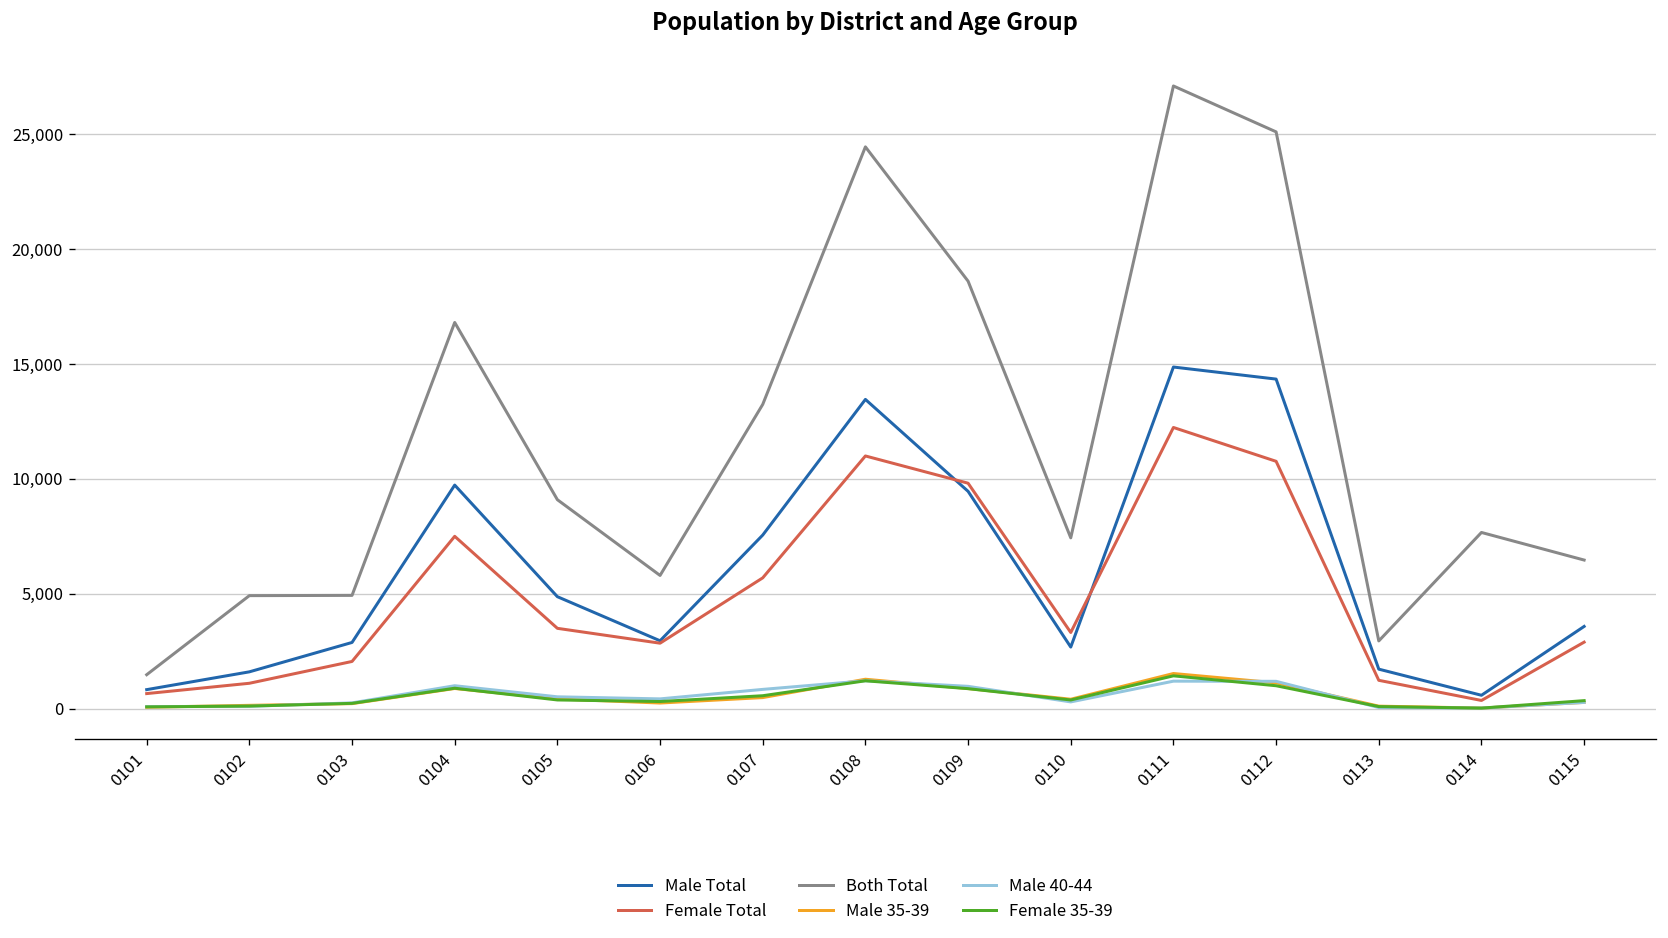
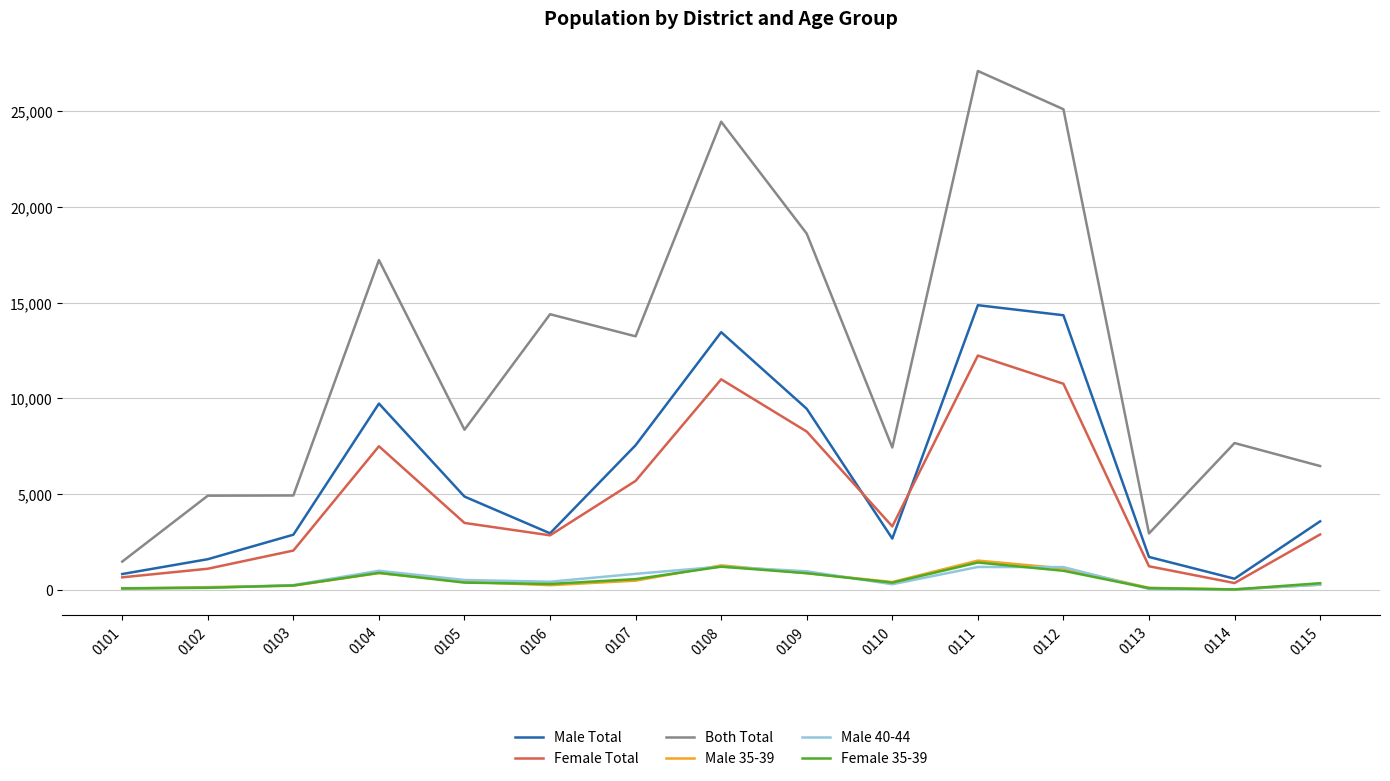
  {
    "Male Total": {
      "0101": "800",
      "0102": "1,600",
      "0103": "2,900",
      "0104": "9,700",
      "0105": "4,900",
      "0107": "7,600",
      "0108": "13,500",
      "0109": "9,500",
      "0110": "2,700",
      "0111": "14,900",
      "0112": "14,300",
      "0113": "1,700",
      "0114": "600",
      "0115": "3,600"
    },
    "Female Total": {
      "0101": "700",
      "0102": "1,100",
      "0103": "2,000",
      "0104": "7,500",
      "0105": "3,500",
      "0107": "5,700",
      "0108": "11,000",
-     "0109": "9,800",
+     "0109": "8,300",
      "0110": "3,300",
      "0111": "12,200",
      "0112": "10,800",
      "0113": "1,200",
      "0114": "400",
      "0115": "2,900"
    },
    "Both Total": {
      "0101": "1,500",
      "0102": "4,900",
      "0103": "4,900",
-     "0104": "16,800",
-     "0105": "9,100",
-     "0106": "5,800",
+     "0104": "17,200",
+     "0105": "8,400",
+     "0106": "14,400",
      "0107": "13,200",
      "0108": "24,400",
      "0109": "18,600",
      "0110": "7,400",
      "0111": "27,100",
      "0112": "25,100",
      "0113": "2,900",
      "0114": "7,700",
      "0115": "6,500"
    },
    "Male 40-44": {
      "0107": "800",
      "0111": "1,200"
    }
  }
